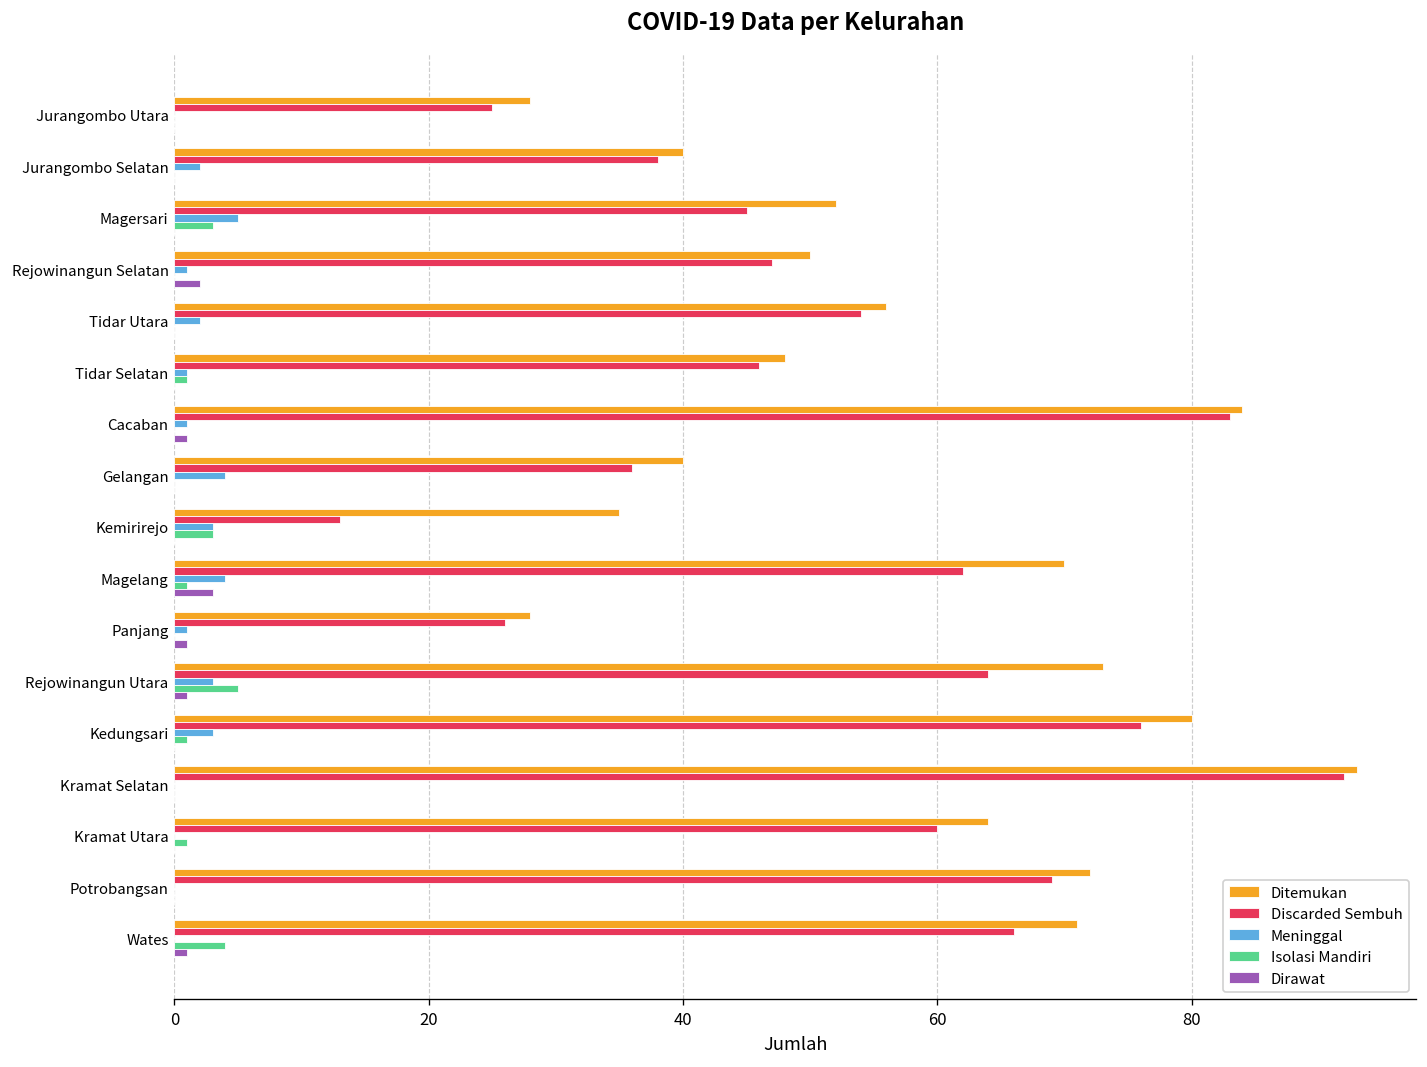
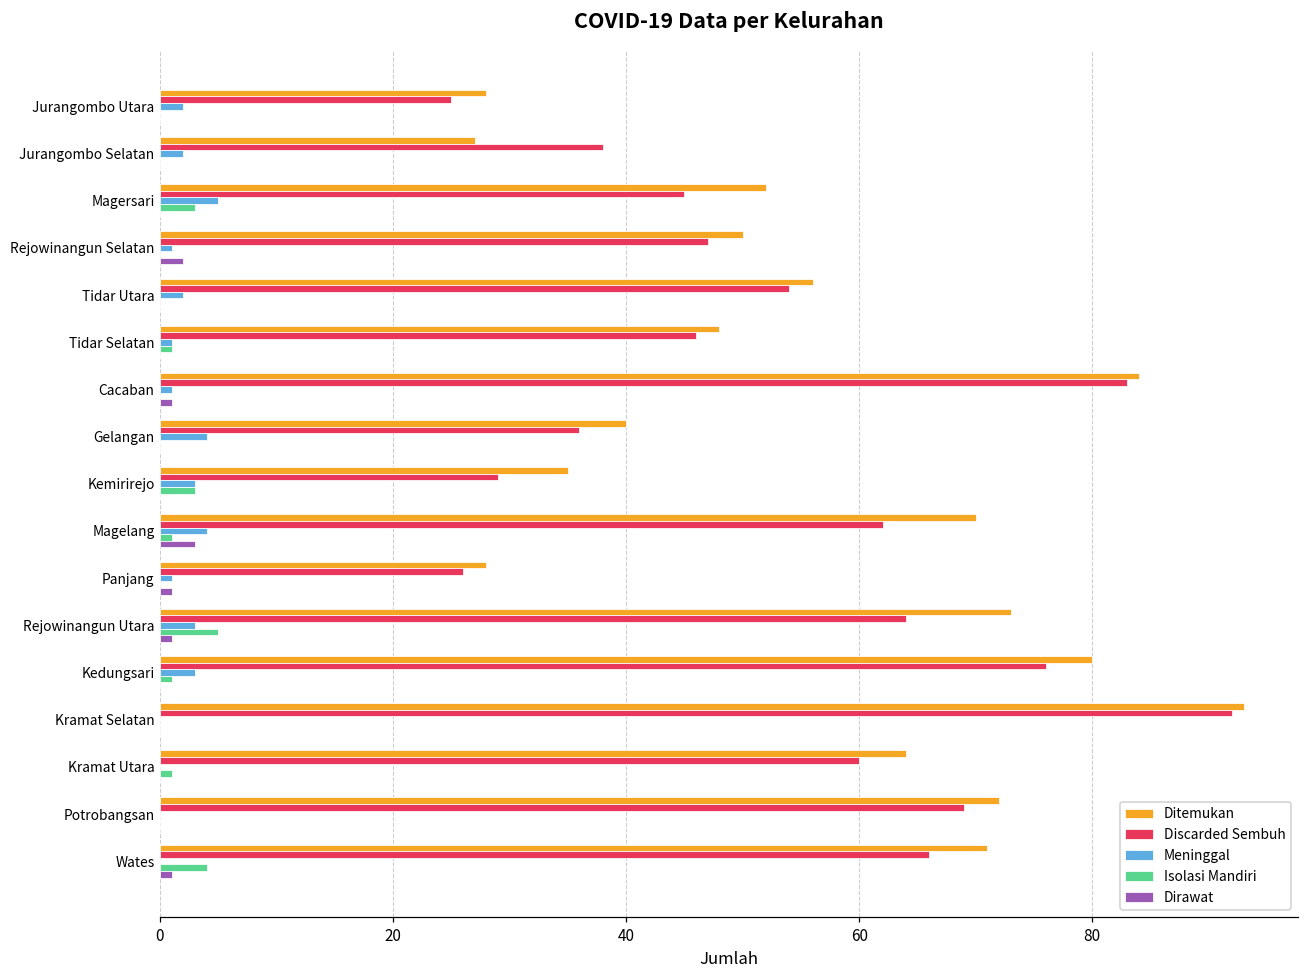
  {
    "Ditemukan": {
      "Jurangombo Utara": 28,
-     "Jurangombo Selatan": 40,
+     "Jurangombo Selatan": 27,
      "Magersari": 52,
      "Rejowinangun Selatan": 50,
      "Tidar Utara": 56,
      "Tidar Selatan": 48,
      "Cacaban": 84,
      "Gelangan": 40,
      "Kemirirejo": 35,
      "Magelang": 70,
      "Panjang": 28,
      "Rejowinangun Utara": 73,
      "Kedungsari": 80,
      "Kramat Selatan": 93,
      "Kramat Utara": 64,
      "Potrobangsan": 72,
      "Wates": 71
    },
    "Discarded Sembuh": {
      "Jurangombo Utara": 25,
      "Jurangombo Selatan": 38,
      "Magersari": 45,
      "Rejowinangun Selatan": 47,
      "Tidar Utara": 54,
      "Tidar Selatan": 46,
      "Cacaban": 83,
      "Gelangan": 36,
-     "Kemirirejo": 13,
+     "Kemirirejo": 29,
      "Magelang": 62,
      "Panjang": 26,
      "Rejowinangun Utara": 64,
      "Kedungsari": 76,
      "Kramat Selatan": 92,
      "Kramat Utara": 60,
      "Potrobangsan": 69,
      "Wates": 66
    },
    "Meninggal": {
-     "Jurangombo Utara": 0,
+     "Jurangombo Utara": 2,
      "Jurangombo Selatan": 2,
      "Magersari": 5,
      "Rejowinangun Selatan": 1,
      "Tidar Utara": 2,
      "Tidar Selatan": 1,
      "Cacaban": 1,
      "Gelangan": 4,
      "Kemirirejo": 3,
      "Magelang": 4,
      "Panjang": 1,
      "Rejowinangun Utara": 3,
      "Kedungsari": 3,
      "Kramat Selatan": 0,
      "Kramat Utara": 0,
      "Potrobangsan": 0,
      "Wates": 0
    },
    "Isolasi Mandiri": {
      "Jurangombo Utara": 0,
      "Jurangombo Selatan": 0,
      "Magersari": 3,
      "Rejowinangun Selatan": 0,
      "Tidar Utara": 0,
      "Tidar Selatan": 1,
      "Cacaban": 0,
      "Gelangan": 0,
      "Kemirirejo": 3,
      "Magelang": 1,
      "Panjang": 0,
      "Rejowinangun Utara": 5,
      "Kedungsari": 1,
      "Kramat Selatan": 0,
      "Kramat Utara": 1,
      "Potrobangsan": 0,
      "Wates": 4
    },
    "Dirawat": {
      "Jurangombo Utara": 0,
      "Jurangombo Selatan": 0,
      "Magersari": 0,
      "Rejowinangun Selatan": 2,
      "Tidar Utara": 0,
      "Tidar Selatan": 0,
      "Cacaban": 1,
      "Gelangan": 0,
      "Kemirirejo": 0,
      "Magelang": 3,
      "Panjang": 1,
      "Rejowinangun Utara": 1,
      "Kedungsari": 0,
      "Kramat Selatan": 0,
      "Kramat Utara": 0,
      "Potrobangsan": 0,
      "Wates": 1
    }
  }
